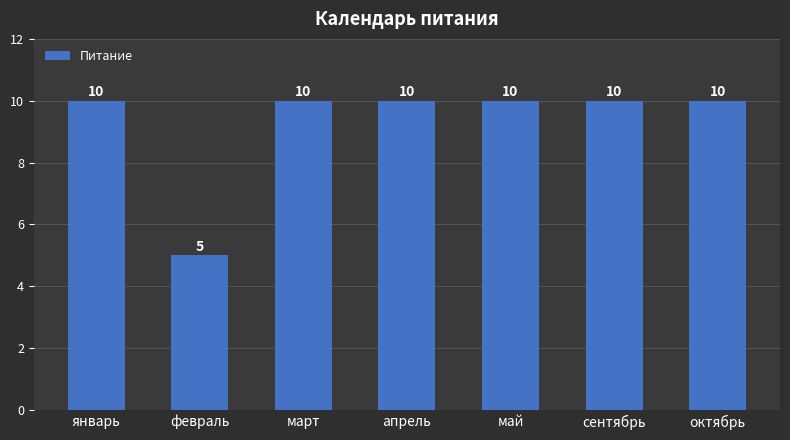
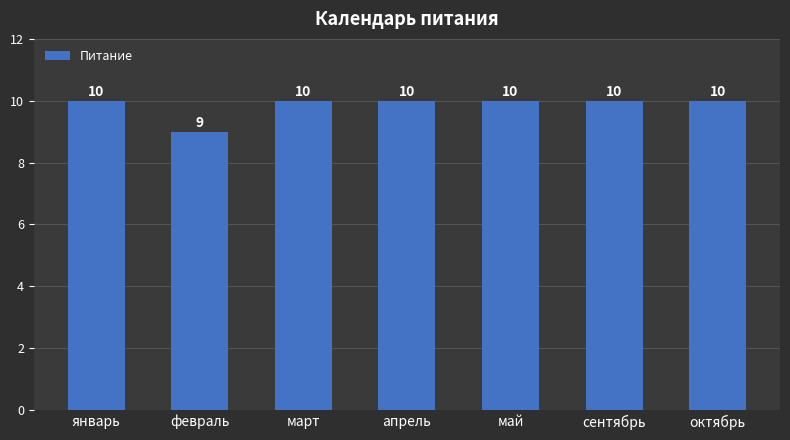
  {
    "январь": 10,
-   "февраль": 5,
+   "февраль": 9,
    "март": 10,
    "апрель": 10,
    "май": 10,
    "сентябрь": 10,
    "октябрь": 10
  }
